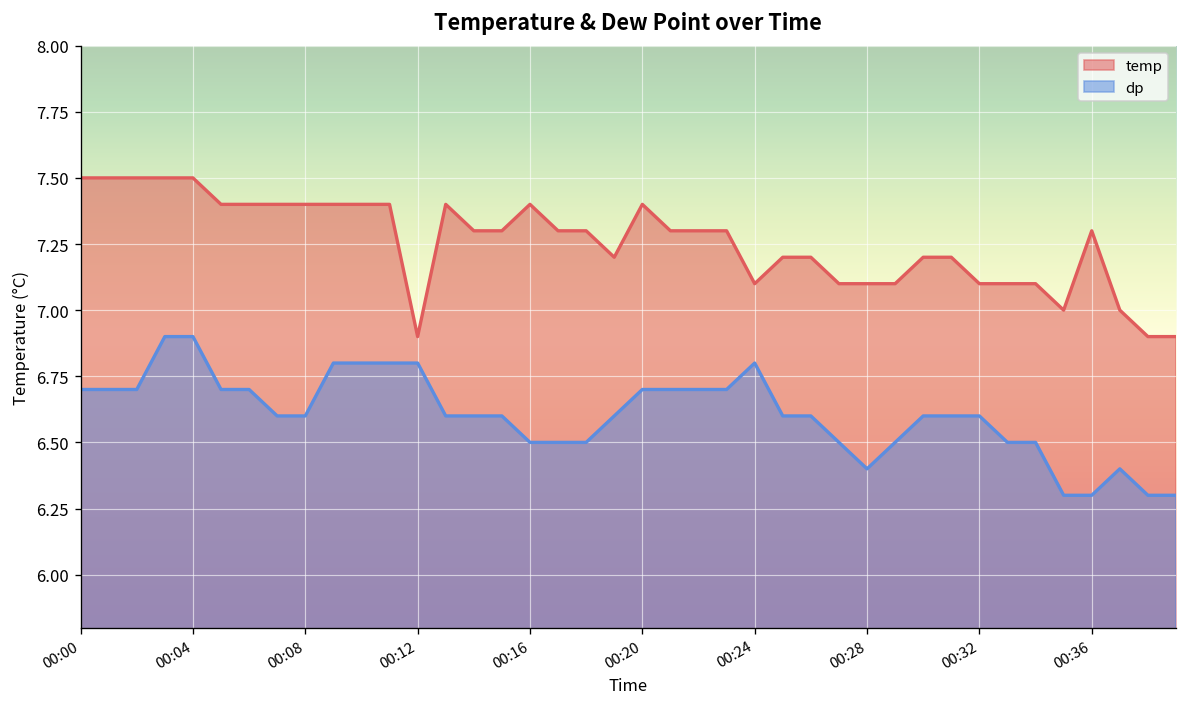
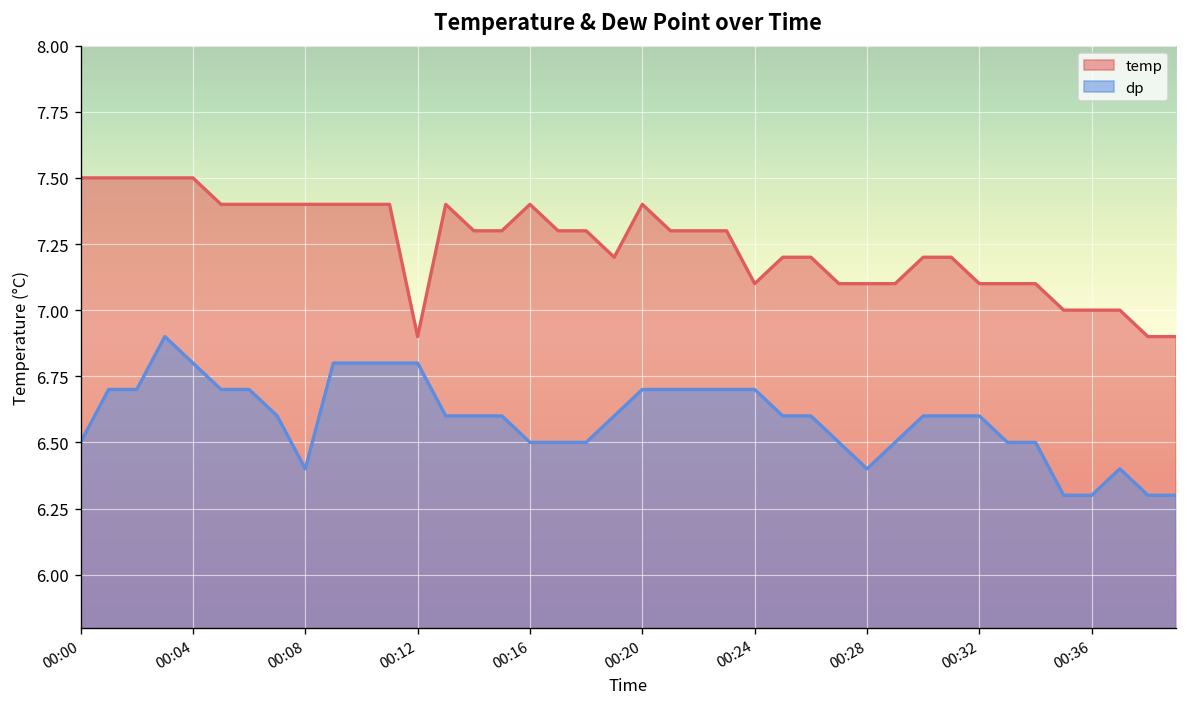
  {
    "temp": {
      "00:00": 7.5,
      "00:04": 7.5,
      "00:08": 7.4,
      "00:12": 6.9,
      "00:16": 7.4,
      "00:20": 7.4,
      "00:24": 7.1,
      "00:28": 7.1,
      "00:32": 7.1,
-     "00:36": 7.3
+     "00:36": 7.0
    },
    "dp": {
-     "00:00": 6.7,
-     "00:04": 6.9,
-     "00:08": 6.6,
+     "00:00": 6.5,
+     "00:04": 6.8,
+     "00:08": 6.4,
      "00:12": 6.8,
      "00:16": 6.5,
      "00:20": 6.7,
-     "00:24": 6.8,
+     "00:24": 6.7,
      "00:28": 6.4,
      "00:32": 6.6,
      "00:36": 6.3
    }
  }
